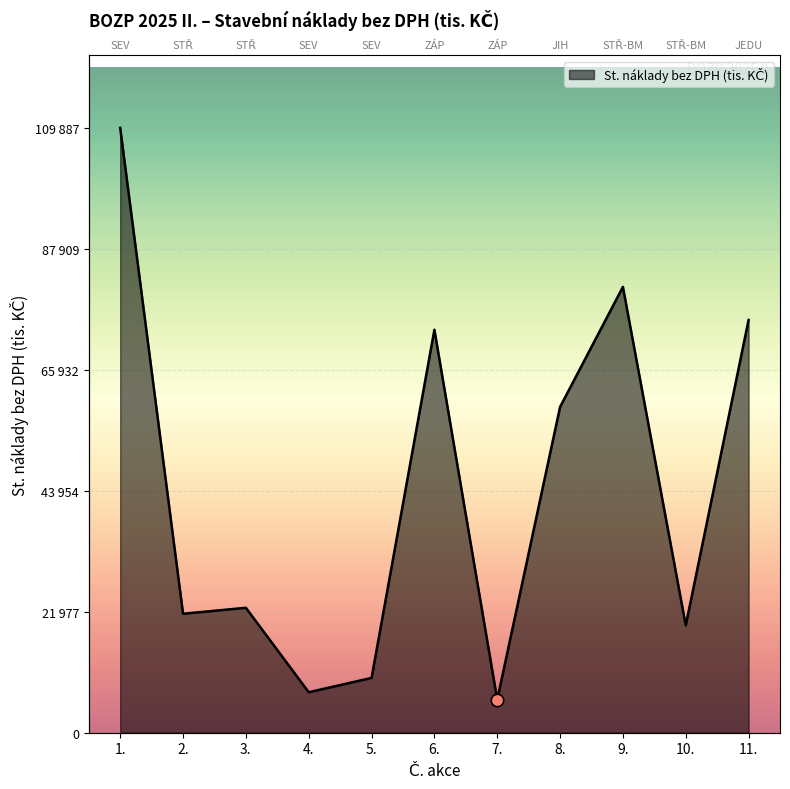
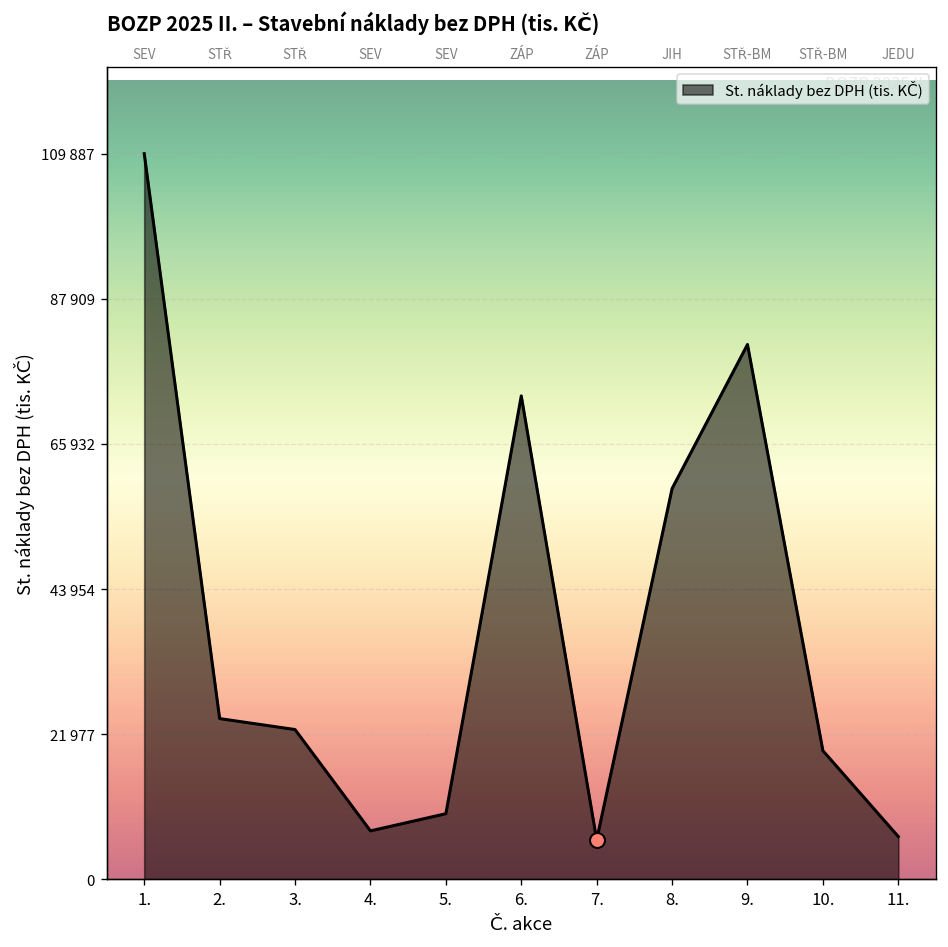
  {
    "St. náklady bez DPH (tis. KČ)": {
      "1.": 110000,
-     "2.": 22000,
+     "2.": 24000,
      "3.": 23000,
      "4.": 7000,
      "5.": 10000,
      "6.": 73000,
      "8.": 59000,
      "9.": 81000,
      "10.": 20000,
-     "11.": 75000
+     "11.": 7000
    }
  }
